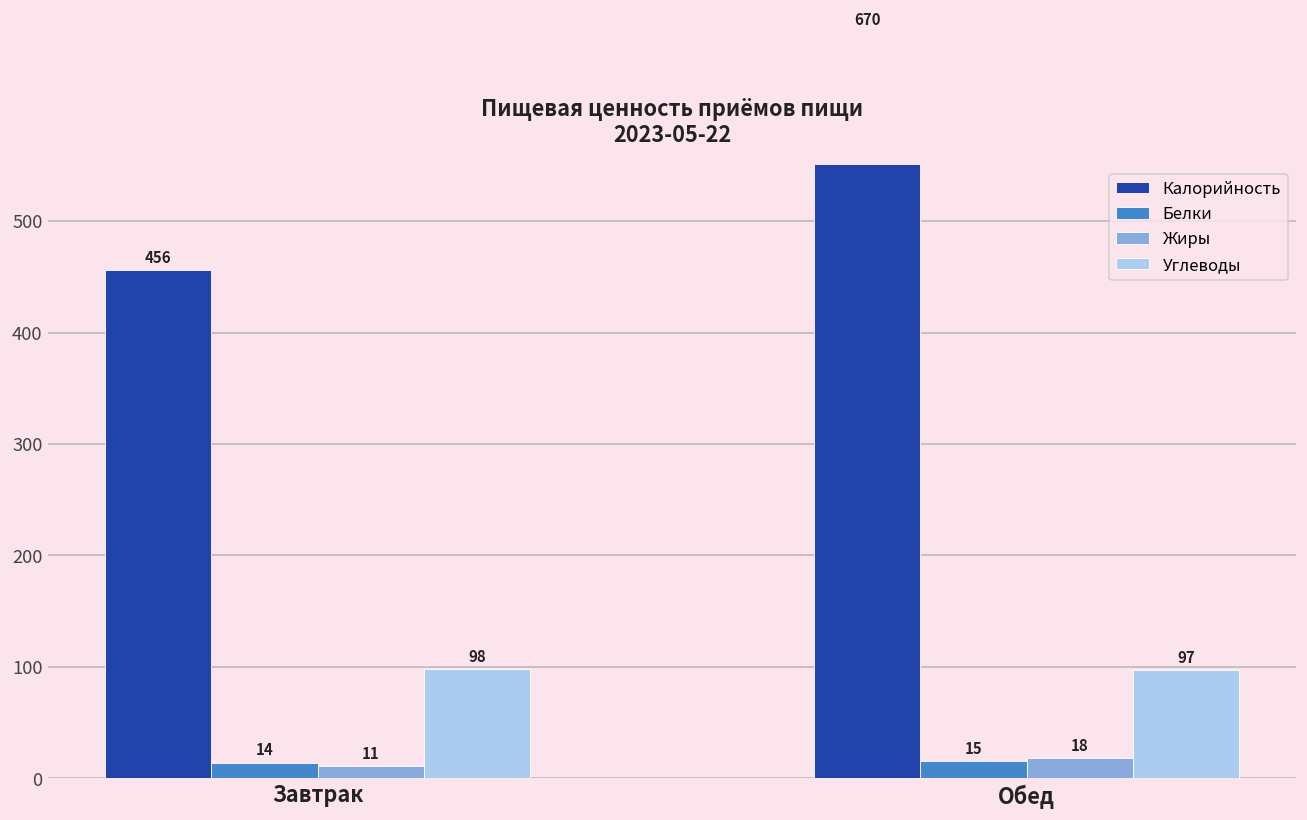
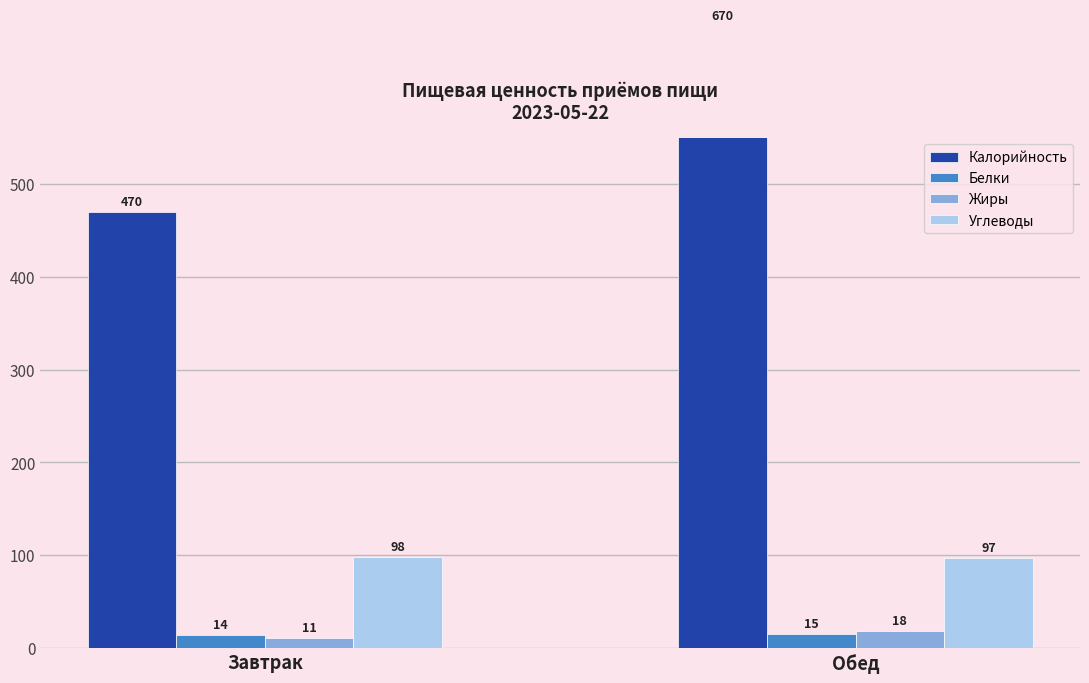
  {
    "Калорийность": {
-     "Завтрак": 456
+     "Завтрак": 470
    },
    "Белки": {
      "Завтрак": 14,
      "Обед": 15
    }
  }
